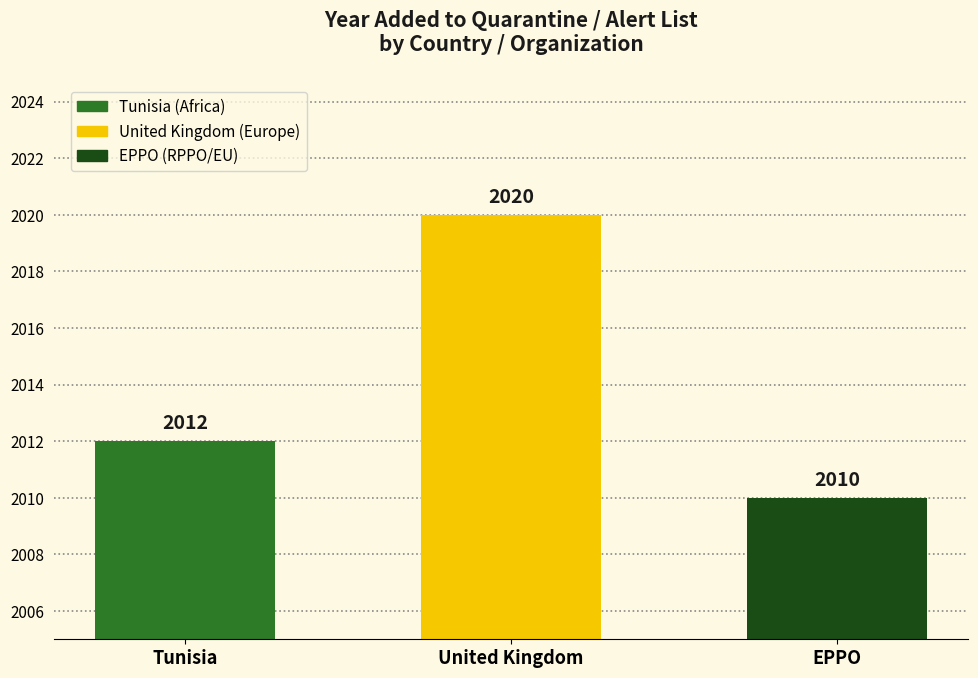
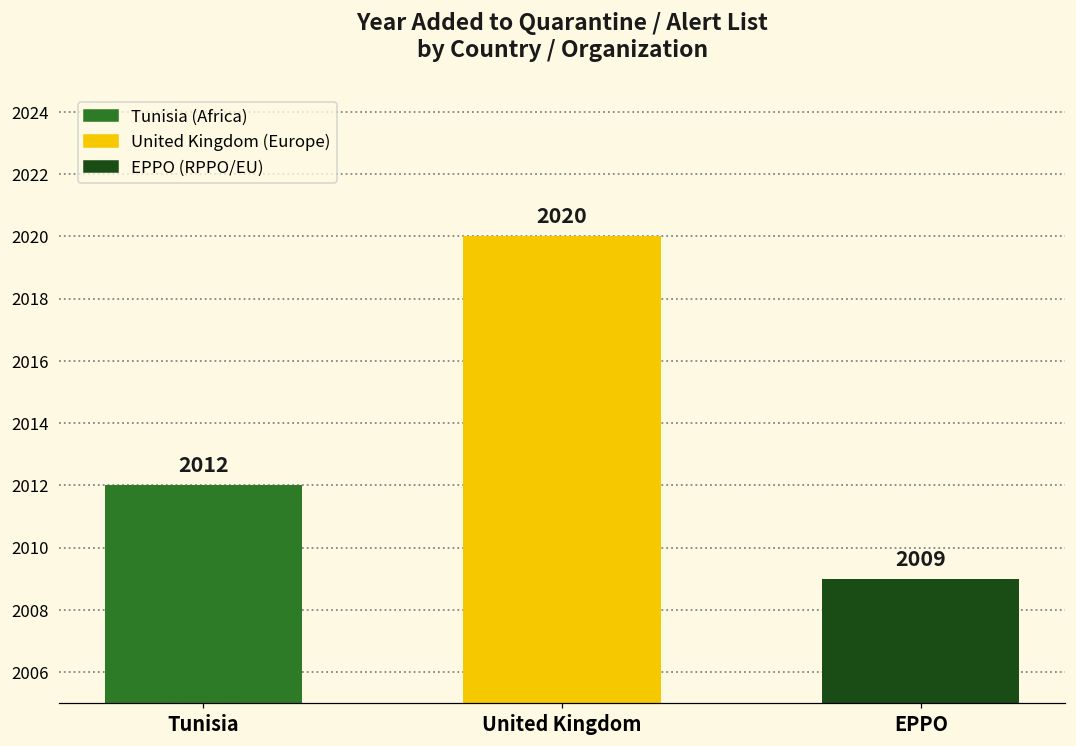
  {
    "Tunisia": 2012,
    "United Kingdom": 2020,
-   "EPPO": 2010
+   "EPPO": 2009
  }
